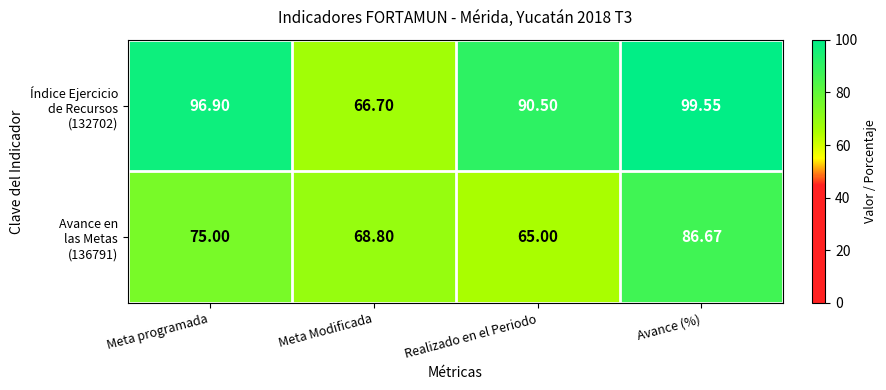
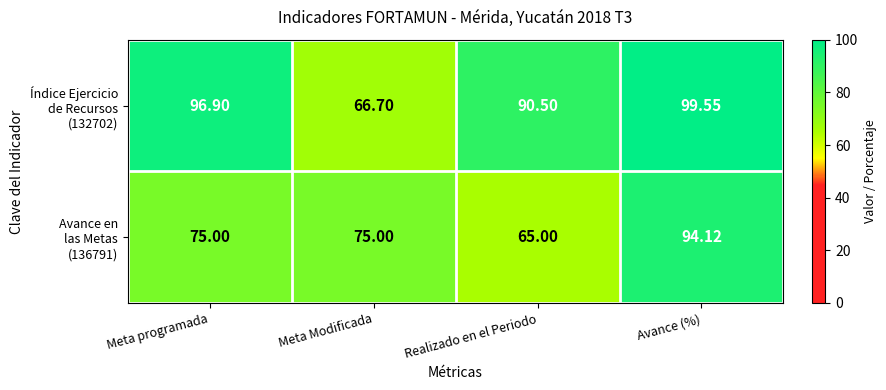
  {
    "Índice Ejercicio de Recursos (132702)": {
      "Meta programada": 96.90,
      "Meta Modificada": 66.70,
      "Realizado en el Periodo": 90.50,
      "Avance (%)": 99.55
    },
    "Avance en las Metas (136791)": {
      "Meta programada": 75.00,
-     "Meta Modificada": 68.80,
+     "Meta Modificada": 75.00,
      "Realizado en el Periodo": 65.00,
-     "Avance (%)": 86.67
+     "Avance (%)": 94.12
    }
  }
